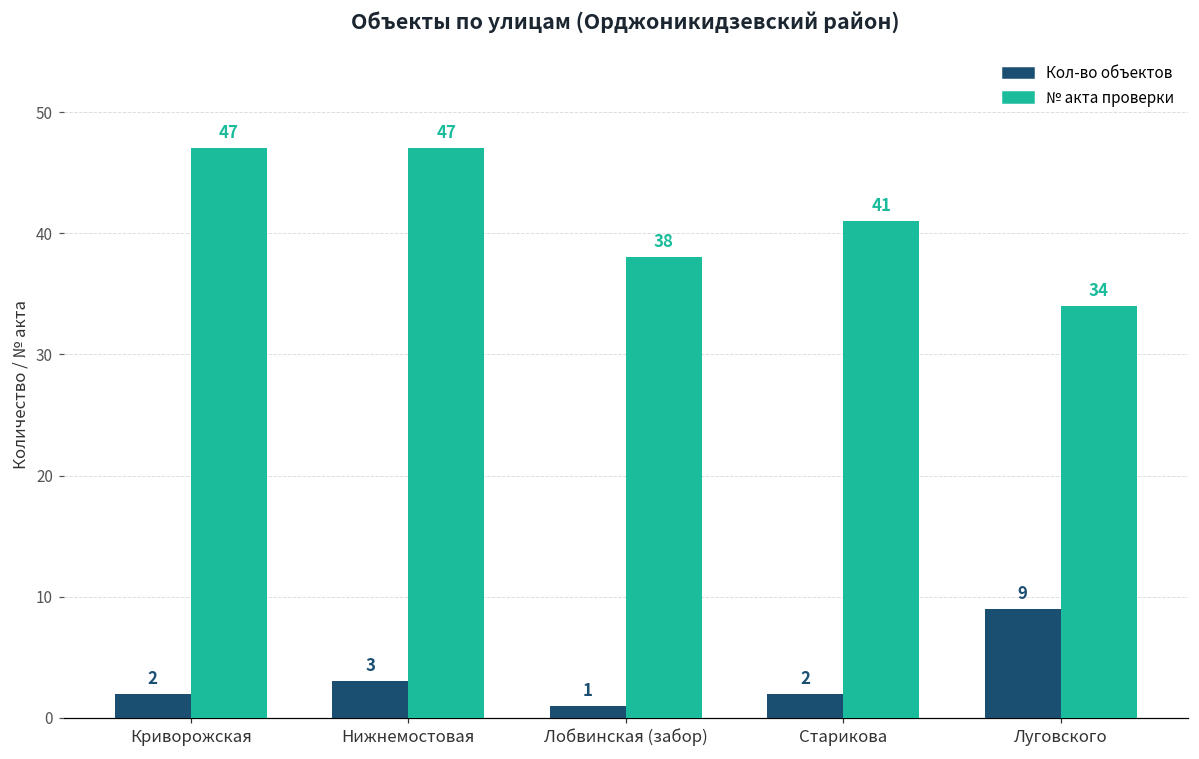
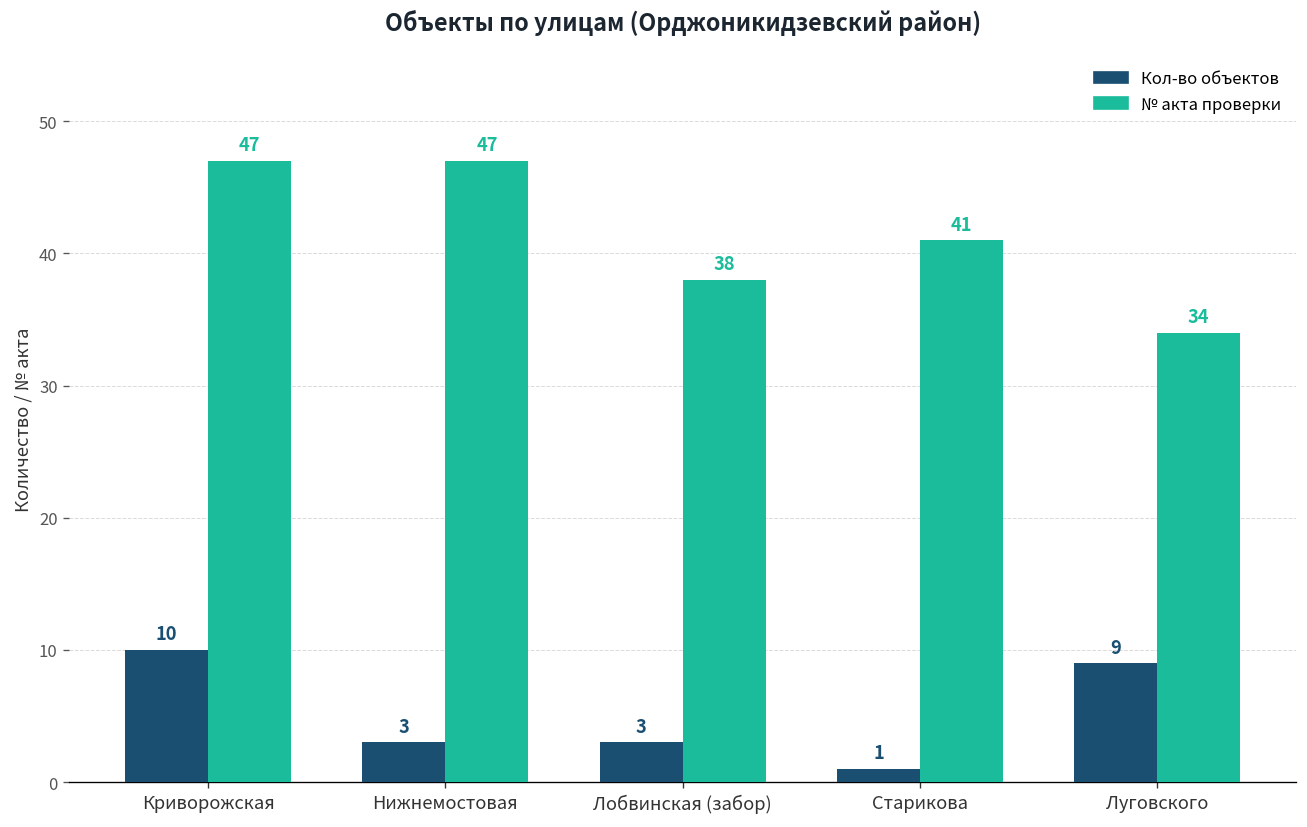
  {
    "Кол-во объектов": {
-     "Криворожская": 2,
+     "Криворожская": 10,
      "Нижнемостовая": 3,
-     "Лобвинская (забор)": 1,
-     "Старикова": 2,
+     "Лобвинская (забор)": 3,
+     "Старикова": 1,
      "Луговского": 9
    },
    "№ акта проверки": {
      "Криворожская": 47,
      "Нижнемостовая": 47,
      "Лобвинская (забор)": 38,
      "Старикова": 41,
      "Луговского": 34
    }
  }
